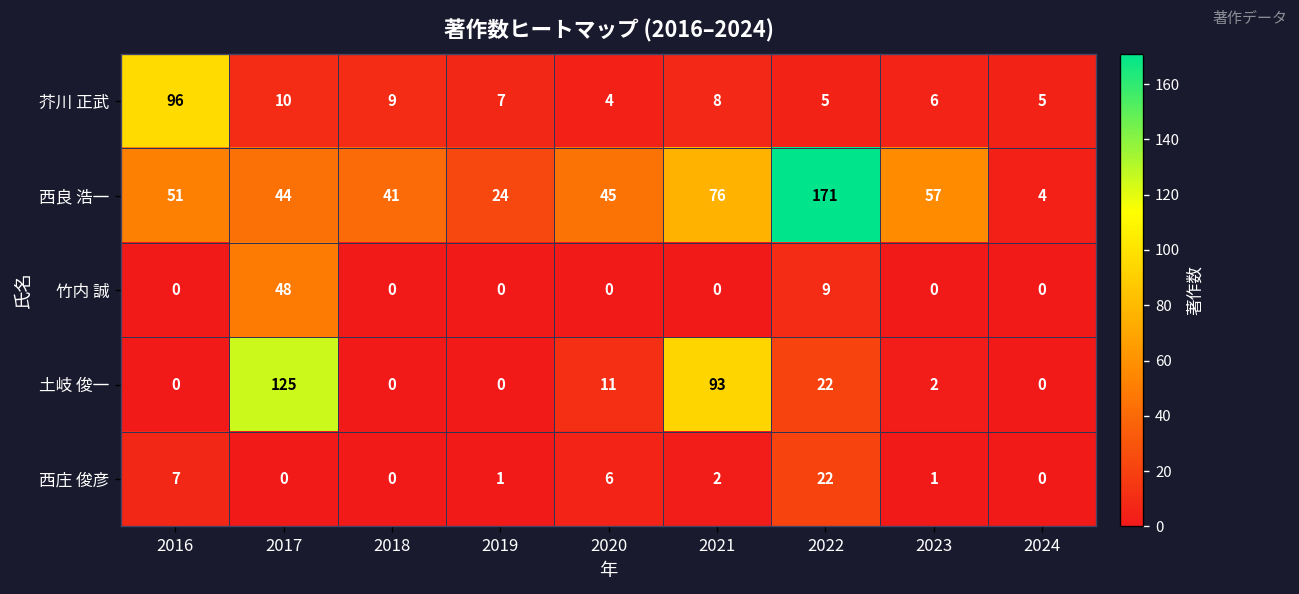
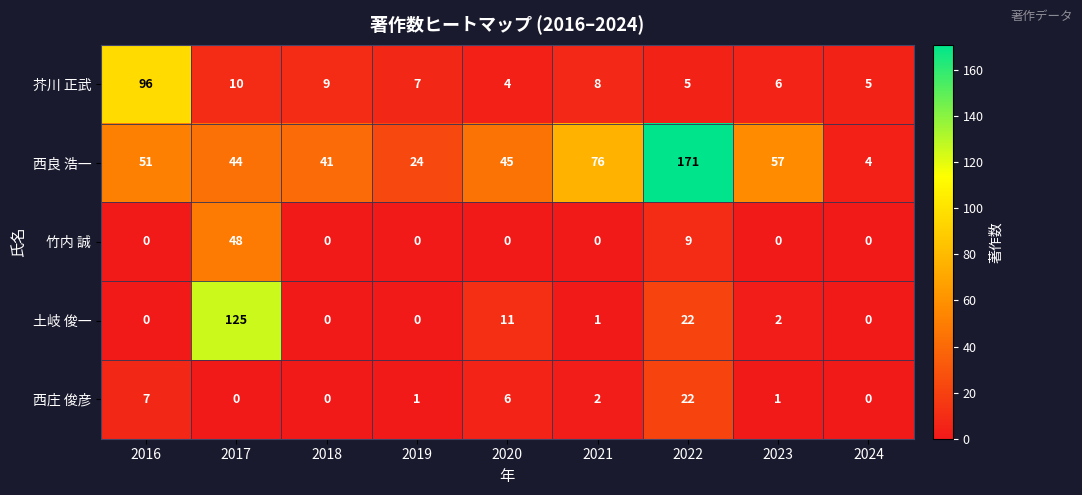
  {
    "芥川 正武": {
      "2016": 96,
      "2017": 10,
      "2018": 9,
      "2019": 7,
      "2020": 4,
      "2021": 8,
      "2022": 5,
      "2023": 6,
      "2024": 5
    },
    "西良 浩一": {
      "2016": 51,
      "2017": 44,
      "2018": 41,
      "2019": 24,
      "2020": 45,
      "2021": 76,
      "2022": 171,
      "2023": 57,
      "2024": 4
    },
    "竹内 誠": {
      "2016": 0,
      "2017": 48,
      "2018": 0,
      "2019": 0,
      "2020": 0,
      "2021": 0,
      "2022": 9,
      "2023": 0,
      "2024": 0
    },
    "土岐 俊一": {
      "2016": 0,
      "2017": 125,
      "2018": 0,
      "2019": 0,
      "2020": 11,
-     "2021": 93,
+     "2021": 1,
      "2022": 22,
      "2023": 2,
      "2024": 0
    },
    "西庄 俊彦": {
      "2016": 7,
      "2017": 0,
      "2018": 0,
      "2019": 1,
      "2020": 6,
      "2021": 2,
      "2022": 22,
      "2023": 1,
      "2024": 0
    }
  }
